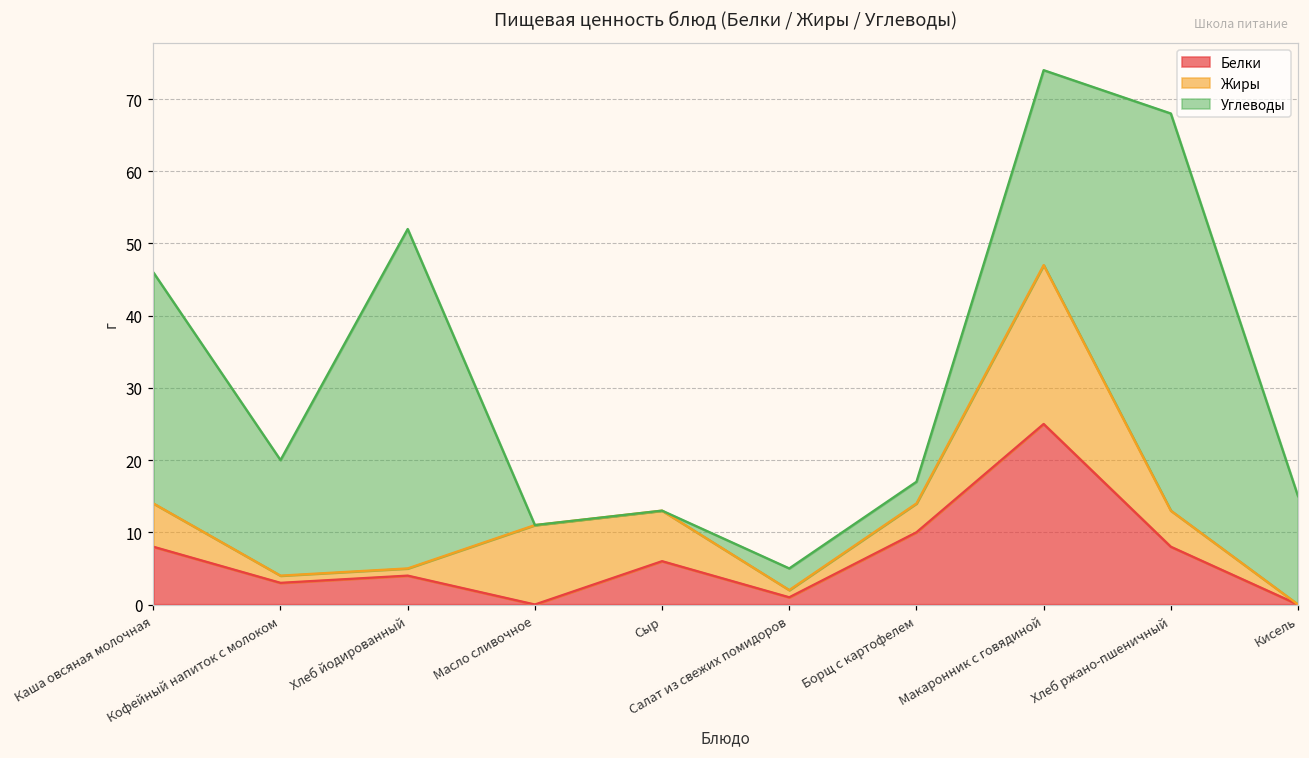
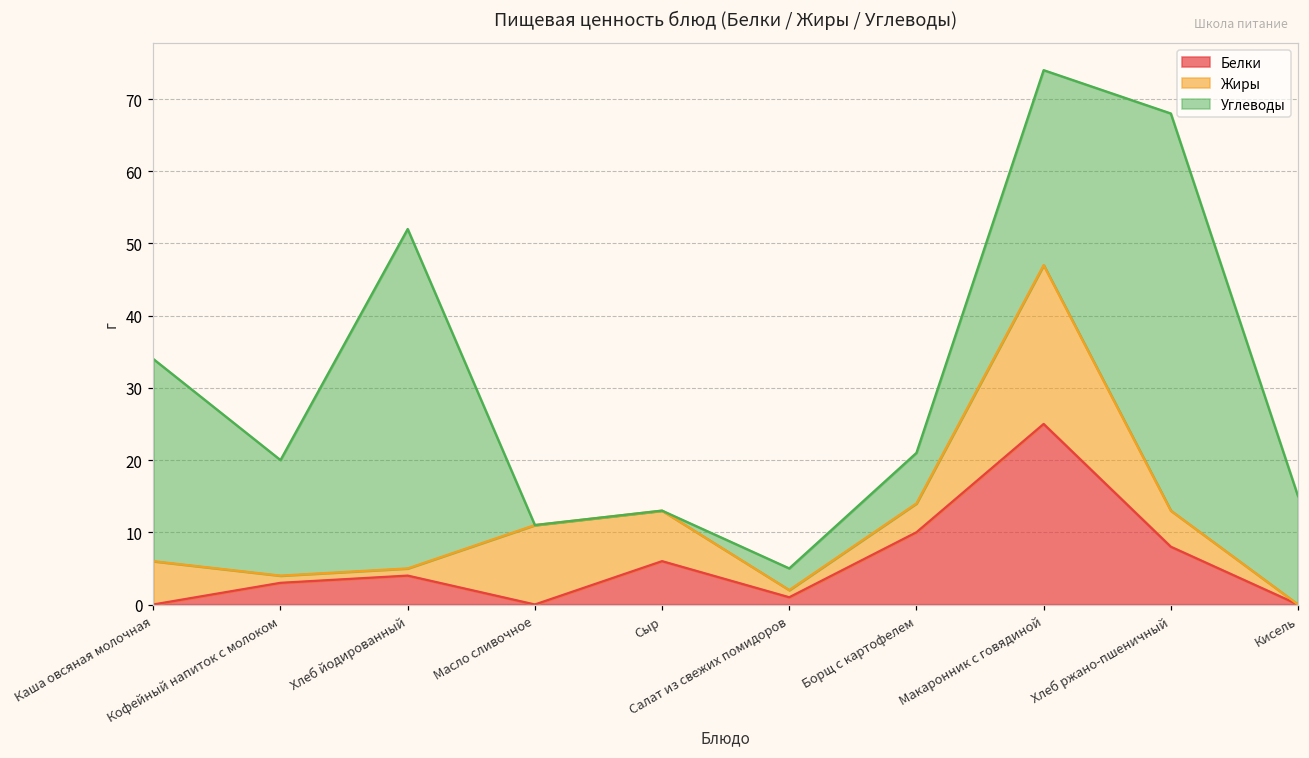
  {
    "Белки": {
-     "Каша овсяная молочная": 8,
+     "Каша овсяная молочная": 0,
      "Кофейный напиток с молоком": 3,
      "Хлеб йодированный": 4,
      "Масло сливочное": 0,
      "Сыр": 6,
      "Салат из свежих помидоров": 1,
      "Борщ с картофелем": 10,
      "Макаронник с говядиной": 25,
      "Хлеб ржано-пшеничный": 8
    },
    "Жиры": {
      "Каша овсяная молочная": 6,
      "Кофейный напиток с молоком": 1,
      "Хлеб йодированный": 1,
      "Салат из свежих помидоров": 1,
      "Борщ с картофелем": 4,
      "Макаронник с говядиной": 22,
      "Хлеб ржано-пшеничный": 5
    },
    "Углеводы": {
-     "Каша овсяная молочная": 32,
+     "Каша овсяная молочная": 28,
      "Кофейный напиток с молоком": 16,
      "Хлеб йодированный": 47,
      "Салат из свежих помидоров": 3,
-     "Борщ с картофелем": 3,
+     "Борщ с картофелем": 7,
      "Макаронник с говядиной": 27,
      "Хлеб ржано-пшеничный": 55,
      "Кисель": 15
    }
  }
